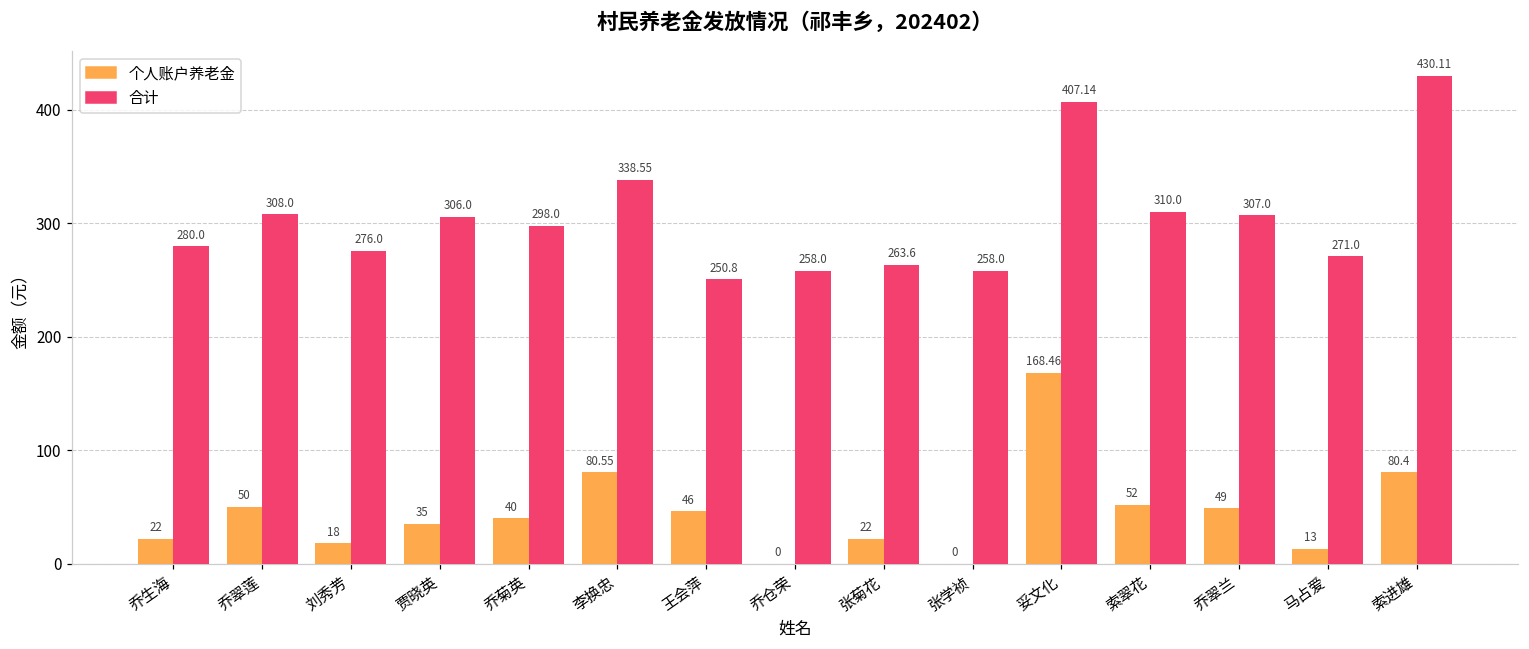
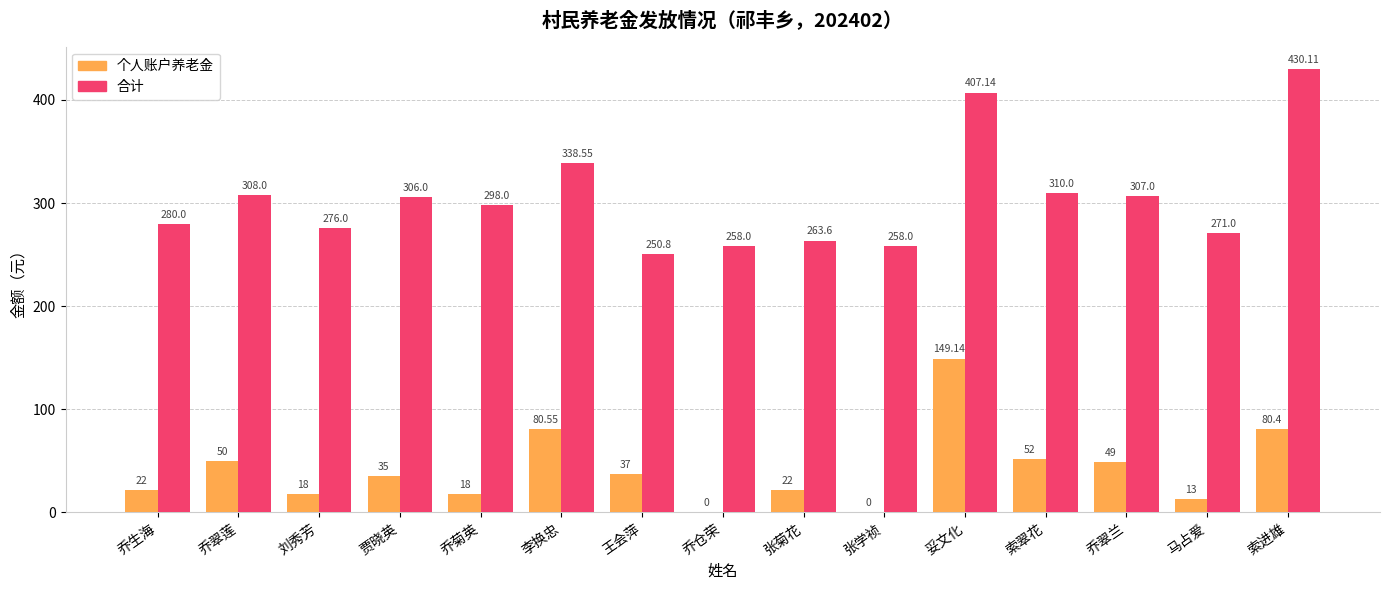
  {
    "个人账户养老金": {
      "乔生海": 22,
      "乔翠莲": 50,
      "刘秀芳": 18,
      "贾晓英": 35,
-     "乔菊英": 40,
+     "乔菊英": 18,
      "李换忠": 80.55,
-     "王会萍": 46,
+     "王会萍": 37,
      "乔仓荣": 0,
      "张菊花": 22,
      "张学祯": 0,
-     "妥文化": 168.46,
+     "妥文化": 149.14,
      "索翠花": 52,
      "乔翠兰": 49,
      "马占爱": 13,
      "索进雄": 80.4
    },
    "合计": {
      "乔生海": 280.0,
      "乔翠莲": 308.0,
      "刘秀芳": 276.0,
      "贾晓英": 306.0,
      "乔菊英": 298.0,
      "李换忠": 338.55,
      "王会萍": 250.8,
      "乔仓荣": 258.0,
      "张菊花": 263.6,
      "张学祯": 258.0,
      "妥文化": 407.14,
      "索翠花": 310.0,
      "乔翠兰": 307.0,
      "马占爱": 271.0,
      "索进雄": 430.11
    }
  }
